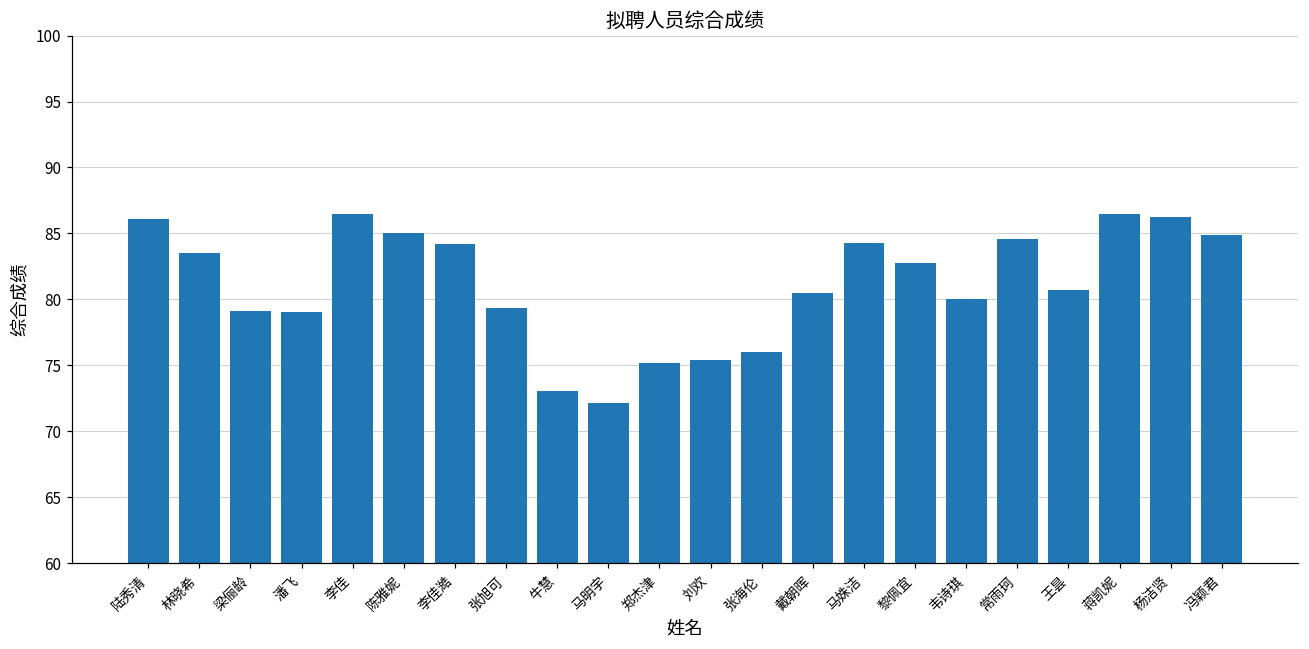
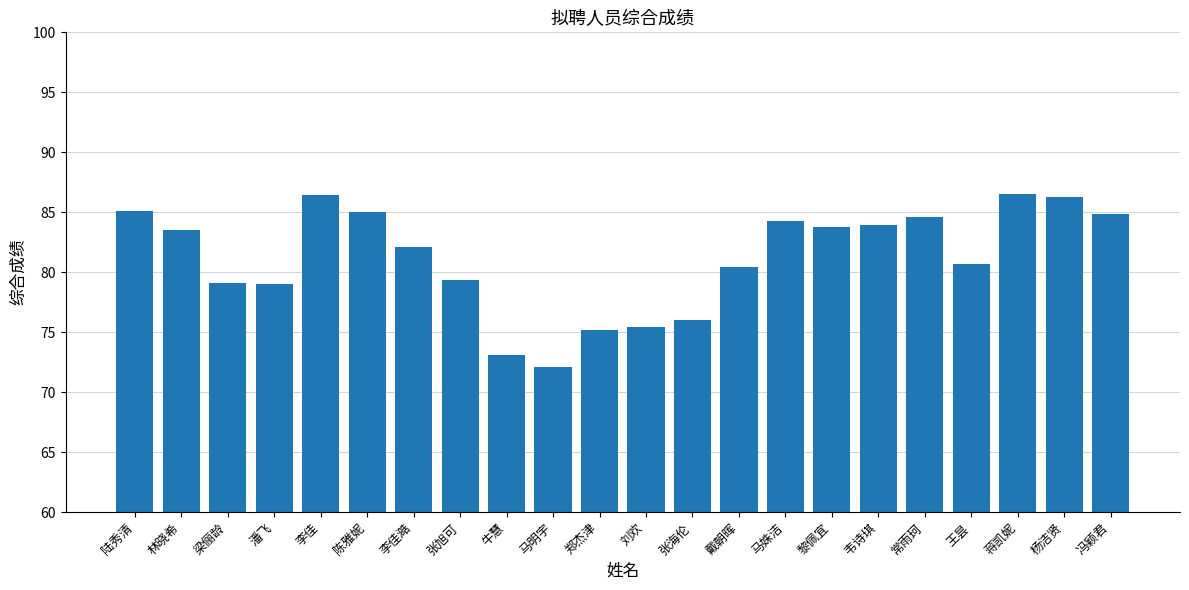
  {
-   "陆秀清": 86.1,
+   "陆秀清": 85.1,
    "林晓希": 83.6,
    "梁俪龄": 79.1,
    "潘飞": 79.0,
    "李佳": 86.5,
    "陈雅妮": 85.0,
-   "李佳澔": 84.2,
+   "李佳澔": 82.1,
    "张旭可": 79.4,
    "牛慧": 73.1,
    "马明宇": 72.1,
    "郑杰津": 75.2,
    "刘欢": 75.4,
    "张海伦": 76.0,
    "戴朝晖": 80.5,
    "马姝洁": 84.3,
-   "黎佩宜": 82.8,
-   "韦诗琪": 80.1,
+   "黎佩宜": 83.8,
+   "韦诗琪": 84.0,
    "常雨珂": 84.6,
    "王昙": 80.7,
    "蒋凯妮": 86.5,
    "杨洁贤": 86.3,
    "冯颖君": 84.9
  }
